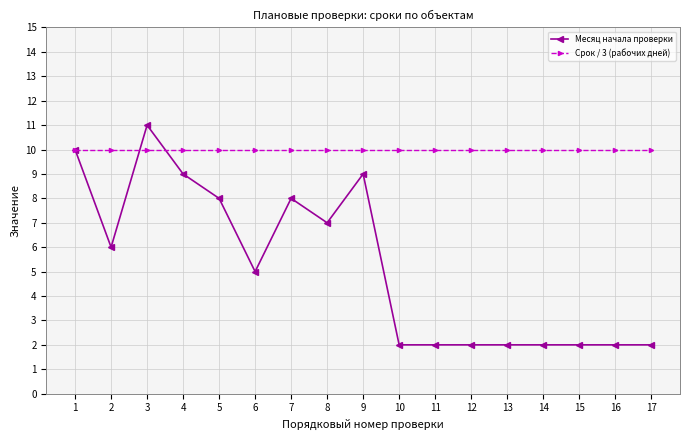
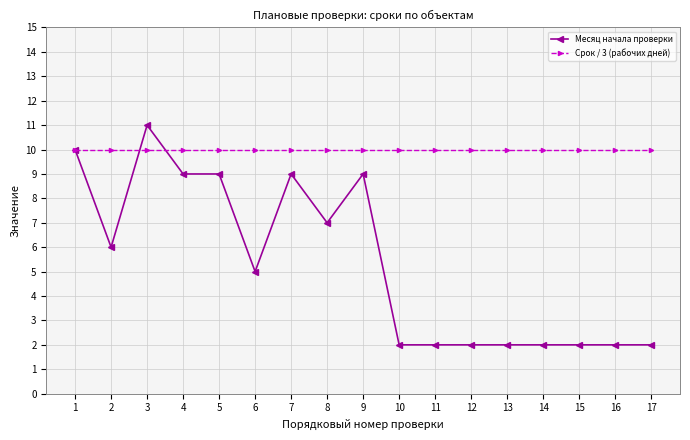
  {
    "Месяц начала проверки": {
      "2": 6,
      "3": 11,
      "4": 9,
-     "5": 8,
+     "5": 9,
      "6": 5,
-     "7": 8,
+     "7": 9,
      "8": 7,
      "9": 9,
      "10": 2,
      "11": 2,
      "12": 2,
      "13": 2,
      "14": 2,
      "15": 2,
      "16": 2,
      "17": 2
    },
    "Срок / 3 (рабочих дней)": {
      "2": 10,
      "3": 10,
      "4": 10,
      "5": 10,
      "6": 10,
      "7": 10,
      "8": 10,
      "9": 10,
      "10": 10,
      "11": 10,
      "12": 10,
      "13": 10,
      "14": 10,
      "15": 10,
      "16": 10,
      "17": 10
    }
  }
